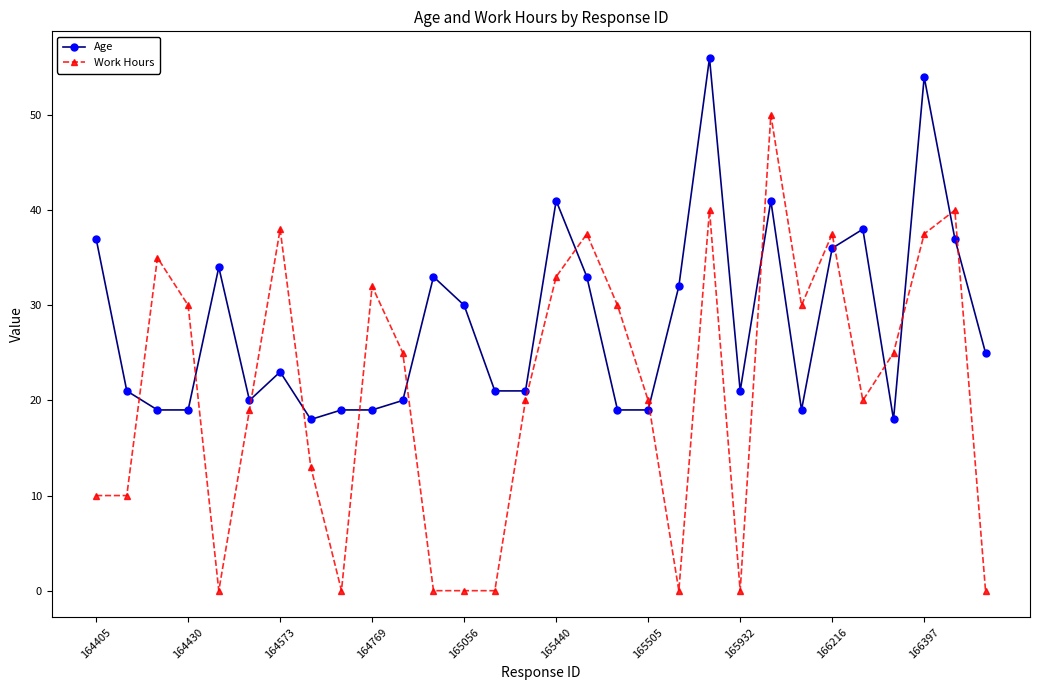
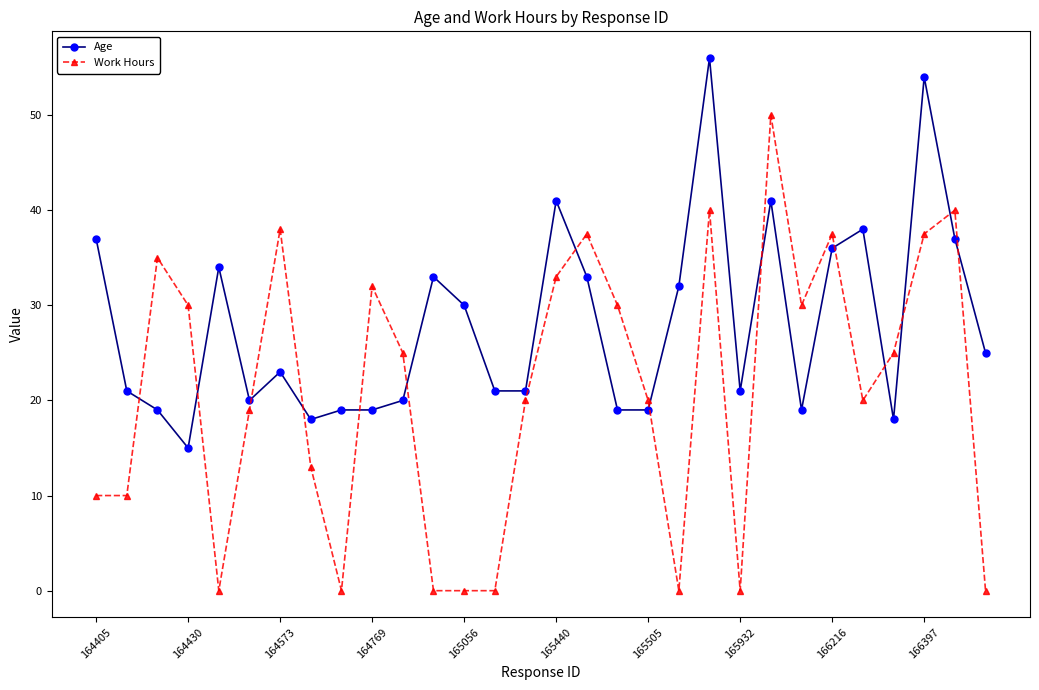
  {
    "Age": {
      "164405": 37,
-     "164430": 19,
+     "164430": 15,
      "164573": 23,
      "164769": 19,
      "165056": 30,
      "165440": 41,
      "165505": 19,
      "165932": 21,
      "166216": 36,
      "166397": 54
    },
    "Work Hours": {
      "164405": 10,
      "164430": 30,
      "164573": 38,
      "164769": 32,
      "165056": 0,
      "165440": 33,
      "165505": 20,
      "165932": 0,
      "166216": 38,
      "166397": 38
    }
  }
